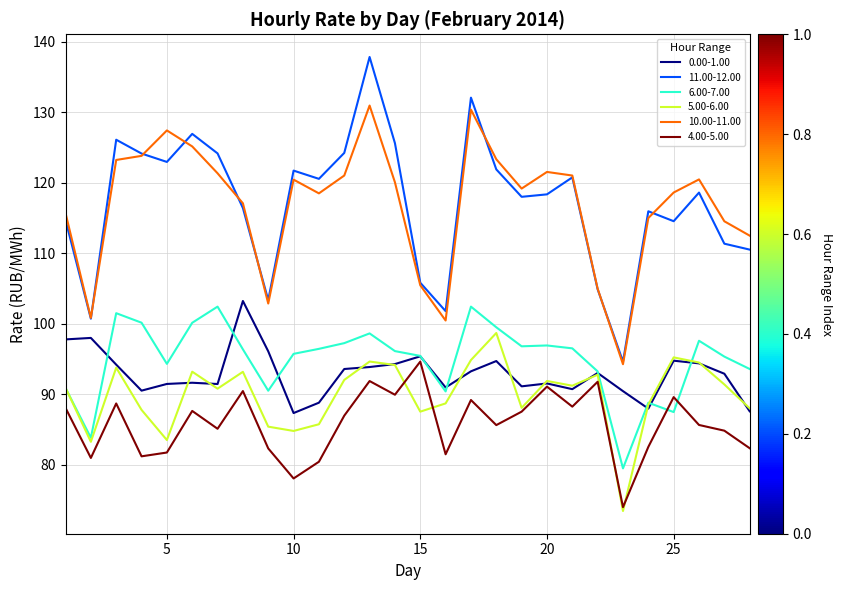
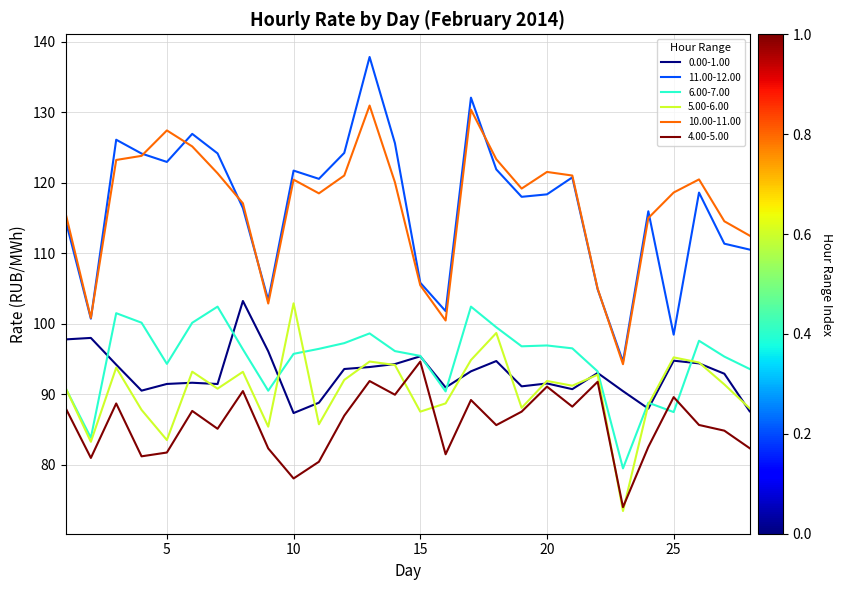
  {
    "0.00-1.00": {
      "5": 91,
      "10": 87,
      "25": 95
    },
    "11.00-12.00": {
      "5": 123,
      "10": 122,
      "15": 106,
      "20": 118,
-     "25": 115
+     "25": 98
    },
    "6.00-7.00": {
      "5": 94,
      "10": 96,
      "20": 97,
      "25": 87
    },
    "5.00-6.00": {
      "5": 83,
-     "10": 85,
+     "10": 103,
      "15": 88,
      "25": 95
    },
    "10.00-11.00": {
      "5": 127,
      "10": 120,
      "15": 105,
      "20": 122,
      "25": 119
    },
    "4.00-5.00": {
      "5": 82,
      "10": 78,
      "15": 95,
      "20": 91,
      "25": 90
    }
  }
